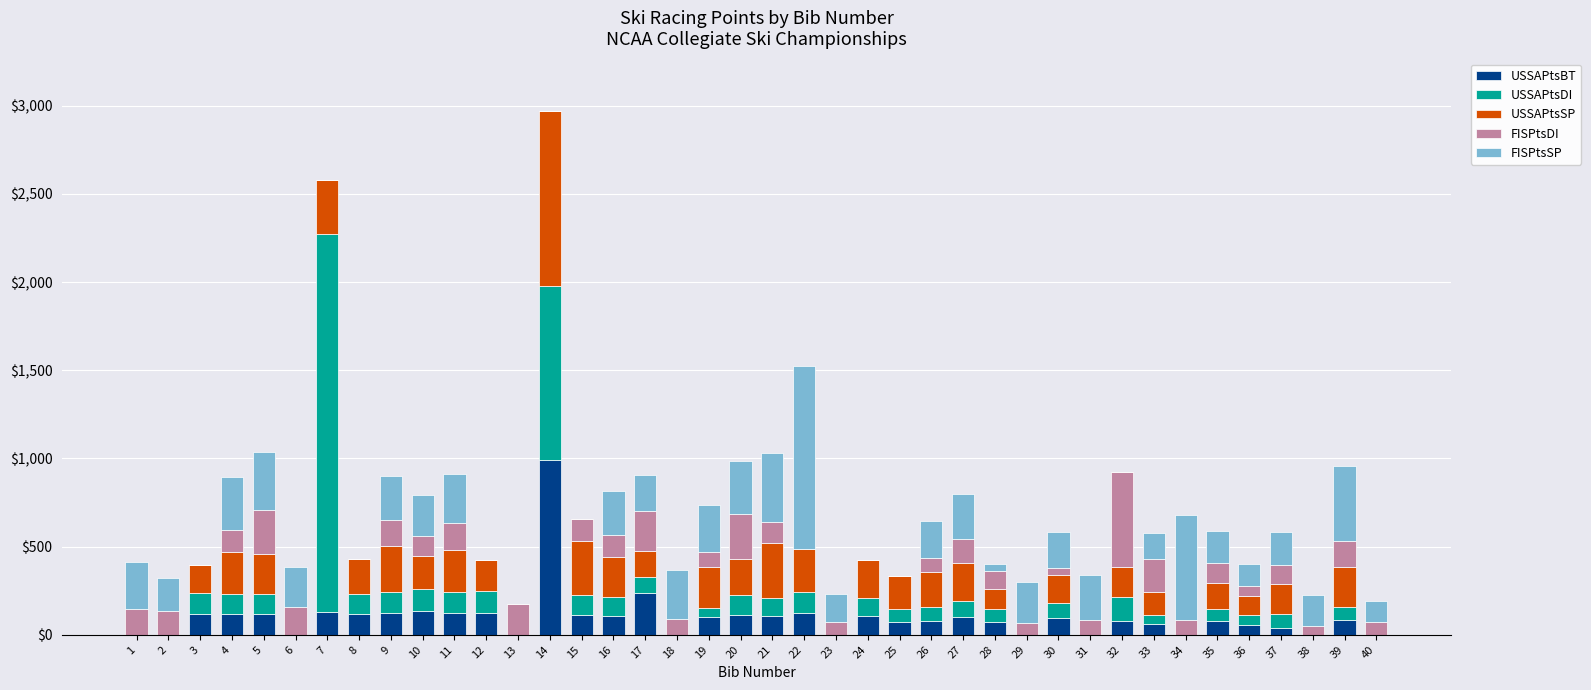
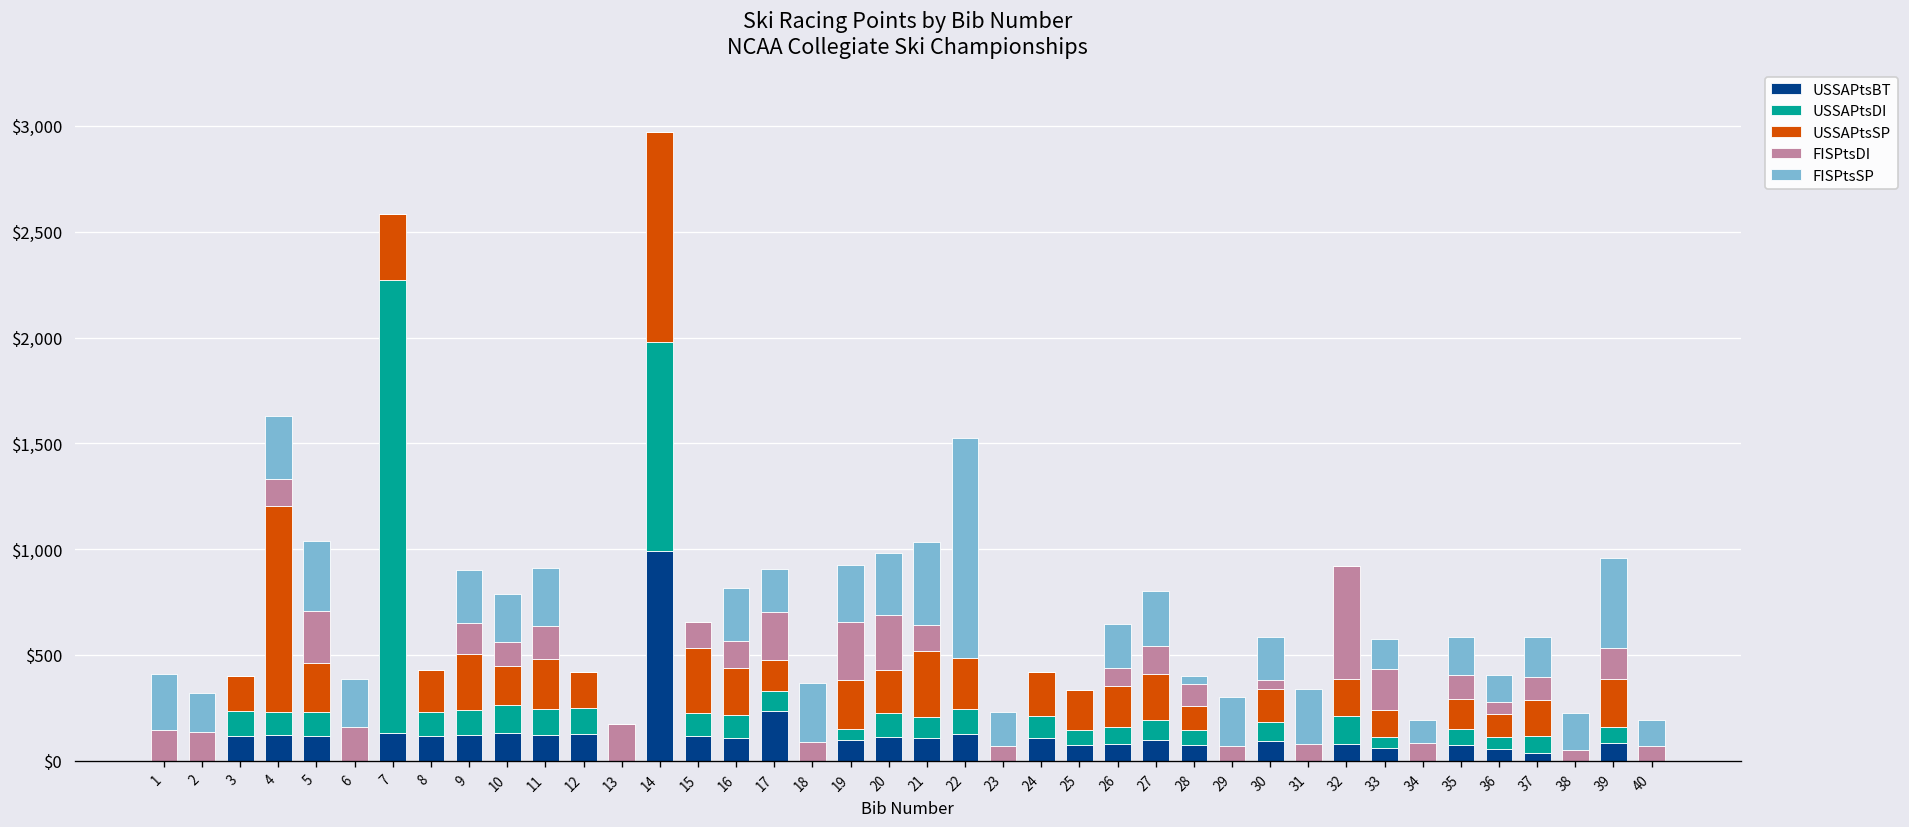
  {
    "USSAPtsBT": {
      "1": "$0",
      "2": "$0",
      "3": "$120",
      "4": "$120",
      "5": "$120",
      "6": "$0",
      "7": "$130",
      "8": "$120",
      "9": "$120",
      "10": "$130",
      "11": "$120",
      "12": "$130",
      "13": "$0",
      "14": "$990",
      "15": "$110",
      "16": "$110",
      "17": "$240",
      "18": "$0",
      "19": "$100",
      "20": "$110",
      "21": "$110",
      "22": "$120",
      "23": "$0",
      "24": "$110",
      "25": "$70",
      "26": "$80",
      "27": "$100",
      "28": "$80",
      "29": "$0",
      "30": "$90",
      "31": "$0",
      "32": "$80",
      "33": "$60",
      "34": "$0",
      "35": "$80",
      "36": "$60",
      "37": "$40",
      "38": "$0",
      "39": "$80",
      "40": "$0"
    },
    "USSAPtsDI": {
      "1": "$0",
      "2": "$0",
      "3": "$120",
      "4": "$110",
      "5": "$110",
      "6": "$0",
      "7": "$2,140",
      "8": "$110",
      "9": "$120",
      "10": "$130",
      "11": "$120",
      "12": "$120",
      "13": "$0",
      "14": "$990",
      "15": "$110",
      "16": "$110",
      "17": "$90",
      "18": "$0",
      "19": "$50",
      "20": "$110",
      "21": "$100",
      "22": "$120",
      "23": "$0",
      "24": "$100",
      "25": "$70",
      "26": "$80",
      "27": "$90",
      "28": "$70",
      "29": "$0",
      "30": "$90",
      "31": "$0",
      "32": "$130",
      "33": "$60",
      "34": "$0",
      "35": "$70",
      "36": "$60",
      "37": "$80",
      "38": "$0",
      "39": "$80",
      "40": "$0"
    },
    "USSAPtsSP": {
      "1": "$0",
      "2": "$0",
      "3": "$160",
-     "4": "$240",
+     "4": "$970",
      "5": "$230",
      "6": "$0",
      "7": "$310",
      "8": "$200",
      "9": "$260",
      "10": "$190",
      "11": "$240",
      "12": "$170",
      "13": "$0",
      "14": "$990",
      "15": "$310",
      "16": "$220",
      "17": "$150",
      "18": "$0",
      "19": "$230",
      "20": "$200",
      "21": "$310",
      "22": "$240",
      "23": "$0",
      "24": "$210",
      "25": "$190",
      "26": "$200",
      "27": "$220",
      "28": "$110",
      "29": "$0",
      "30": "$160",
      "31": "$0",
      "32": "$170",
      "33": "$130",
      "34": "$0",
      "35": "$140",
      "36": "$110",
      "37": "$170",
      "38": "$0",
      "39": "$230",
      "40": "$0"
    },
    "FISPtsDI": {
      "1": "$150",
      "2": "$140",
      "3": "$0",
      "4": "$130",
      "5": "$250",
      "6": "$160",
      "7": "$0",
      "8": "$0",
      "9": "$150",
      "10": "$110",
      "11": "$160",
      "12": "$0",
      "13": "$170",
      "14": "$0",
      "15": "$120",
      "16": "$130",
      "17": "$230",
      "18": "$90",
-     "19": "$90",
+     "19": "$270",
      "20": "$260",
      "21": "$120",
      "22": "$0",
      "23": "$70",
      "24": "$0",
      "25": "$0",
      "26": "$80",
      "27": "$130",
      "28": "$100",
      "29": "$70",
      "30": "$40",
      "31": "$80",
      "32": "$540",
      "33": "$190",
      "34": "$80",
      "35": "$110",
      "36": "$60",
      "37": "$110",
      "38": "$50",
      "39": "$150",
      "40": "$70"
    },
    "FISPtsSP": {
      "1": "$270",
      "2": "$180",
      "3": "$0",
      "4": "$300",
      "5": "$330",
      "6": "$230",
      "7": "$0",
      "8": "$0",
      "9": "$250",
      "10": "$230",
      "11": "$270",
      "12": "$0",
      "13": "$0",
      "14": "$0",
      "15": "$0",
      "16": "$250",
      "17": "$200",
      "18": "$280",
      "19": "$270",
      "20": "$300",
      "21": "$390",
      "22": "$1,040",
      "23": "$160",
      "24": "$0",
      "25": "$0",
      "26": "$210",
      "27": "$260",
      "28": "$40",
      "29": "$230",
      "30": "$200",
      "31": "$260",
      "32": "$0",
      "33": "$140",
-     "34": "$590",
+     "34": "$110",
      "35": "$180",
      "36": "$130",
      "37": "$190",
      "38": "$170",
      "39": "$430",
      "40": "$120"
    }
  }
